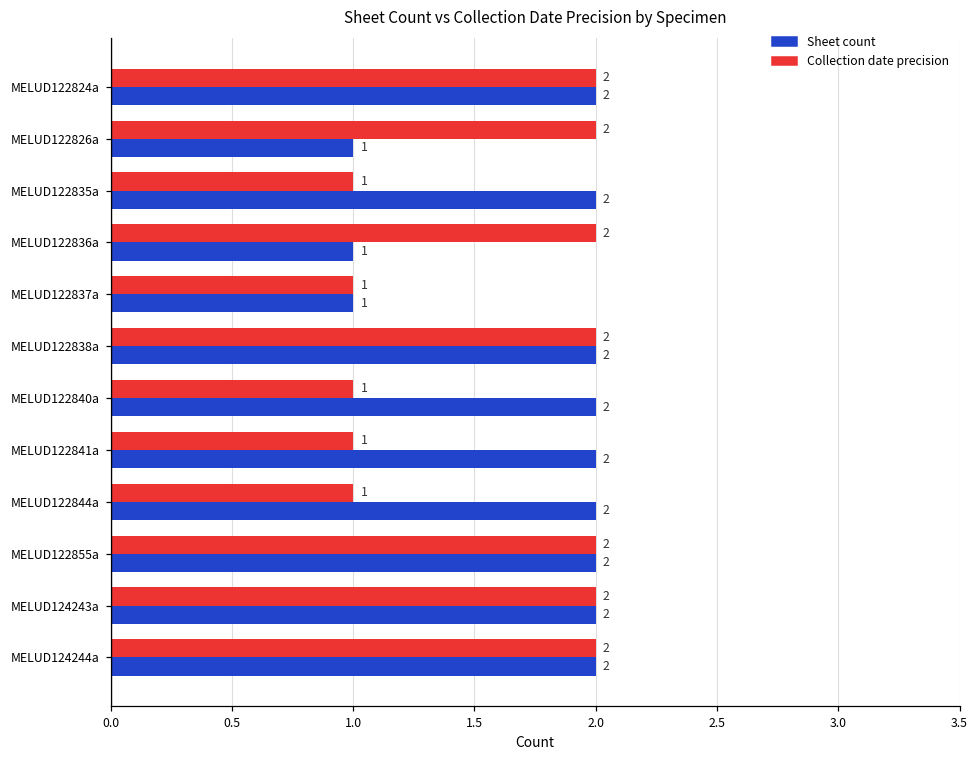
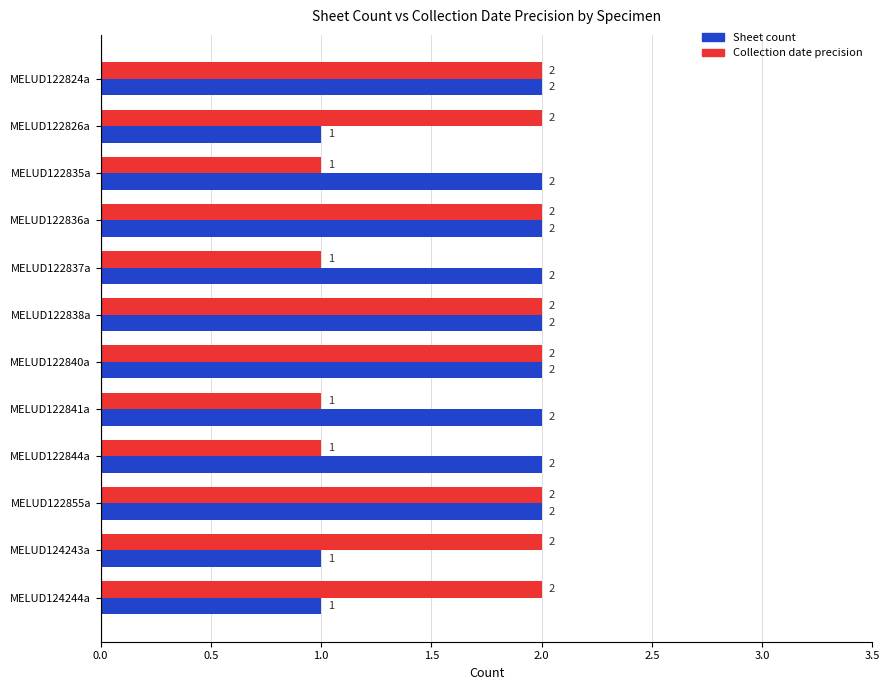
  {
    "Sheet count": {
      "MELUD122824a": 2,
      "MELUD122826a": 1,
      "MELUD122835a": 2,
-     "MELUD122836a": 1,
-     "MELUD122837a": 1,
+     "MELUD122836a": 2,
+     "MELUD122837a": 2,
      "MELUD122838a": 2,
      "MELUD122840a": 2,
      "MELUD122841a": 2,
      "MELUD122844a": 2,
      "MELUD122855a": 2,
-     "MELUD124243a": 2,
-     "MELUD124244a": 2
+     "MELUD124243a": 1,
+     "MELUD124244a": 1
    },
    "Collection date precision": {
      "MELUD122824a": 2,
      "MELUD122826a": 2,
      "MELUD122835a": 1,
      "MELUD122836a": 2,
      "MELUD122837a": 1,
      "MELUD122838a": 2,
-     "MELUD122840a": 1,
+     "MELUD122840a": 2,
      "MELUD122841a": 1,
      "MELUD122844a": 1,
      "MELUD122855a": 2,
      "MELUD124243a": 2,
      "MELUD124244a": 2
    }
  }
